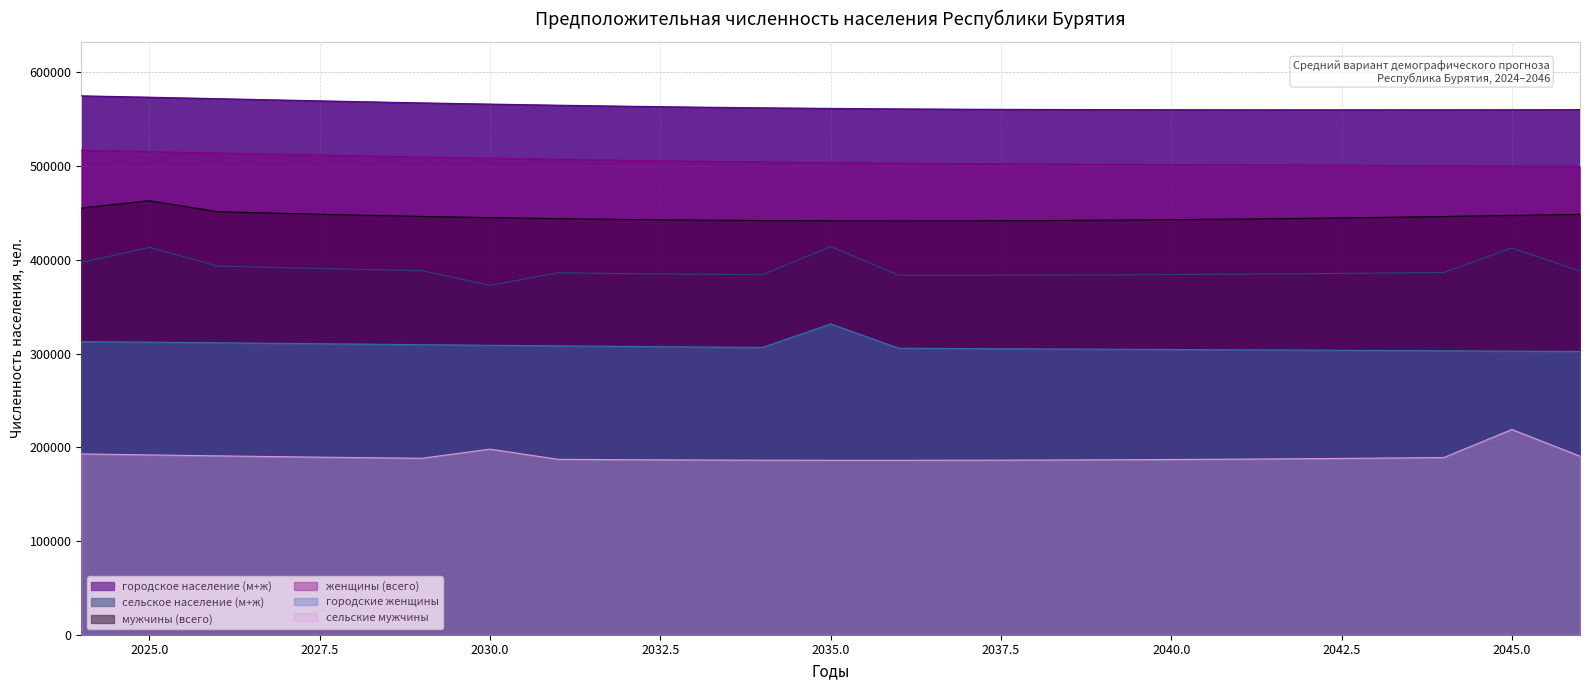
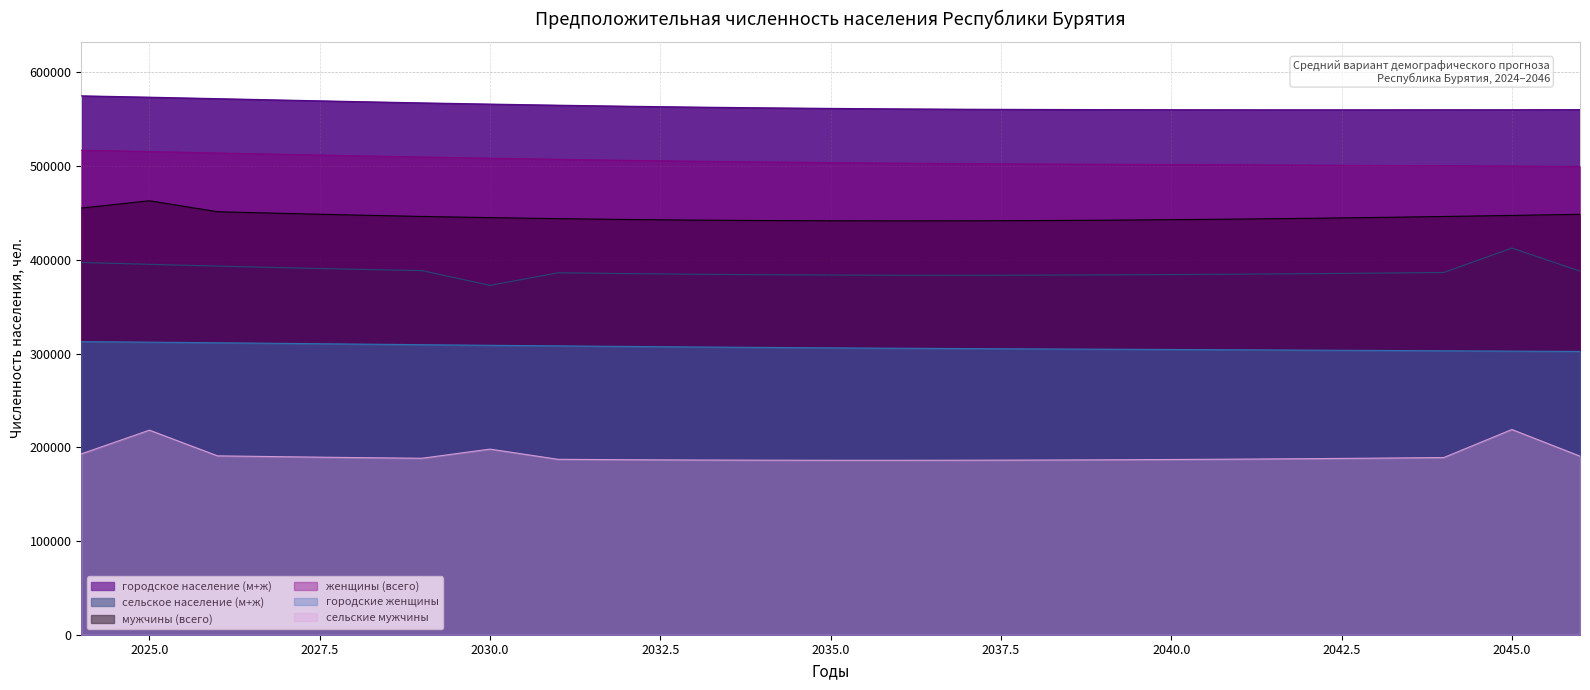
  {
    "сельское население (м+ж)": {
-     "2025.0": 410000,
+     "2025.0": 400000,
      "2030.0": 370000,
-     "2035.0": 410000,
+     "2035.0": 380000,
      "2040.0": 380000,
      "2045.0": 410000
    },
    "мужчины (всего)": {
      "2025.0": 460000,
      "2030.0": 450000,
      "2035.0": 440000,
      "2040.0": 440000,
      "2045.0": 450000
    },
    "городские женщины": {
      "2025.0": 310000,
      "2030.0": 310000,
-     "2035.0": 330000,
+     "2035.0": 310000,
      "2040.0": 300000,
      "2045.0": 300000
    },
    "сельские мужчины": {
-     "2025.0": 190000,
+     "2025.0": 220000,
      "2030.0": 200000,
      "2035.0": 190000,
      "2040.0": 190000,
      "2045.0": 220000
    }
  }
